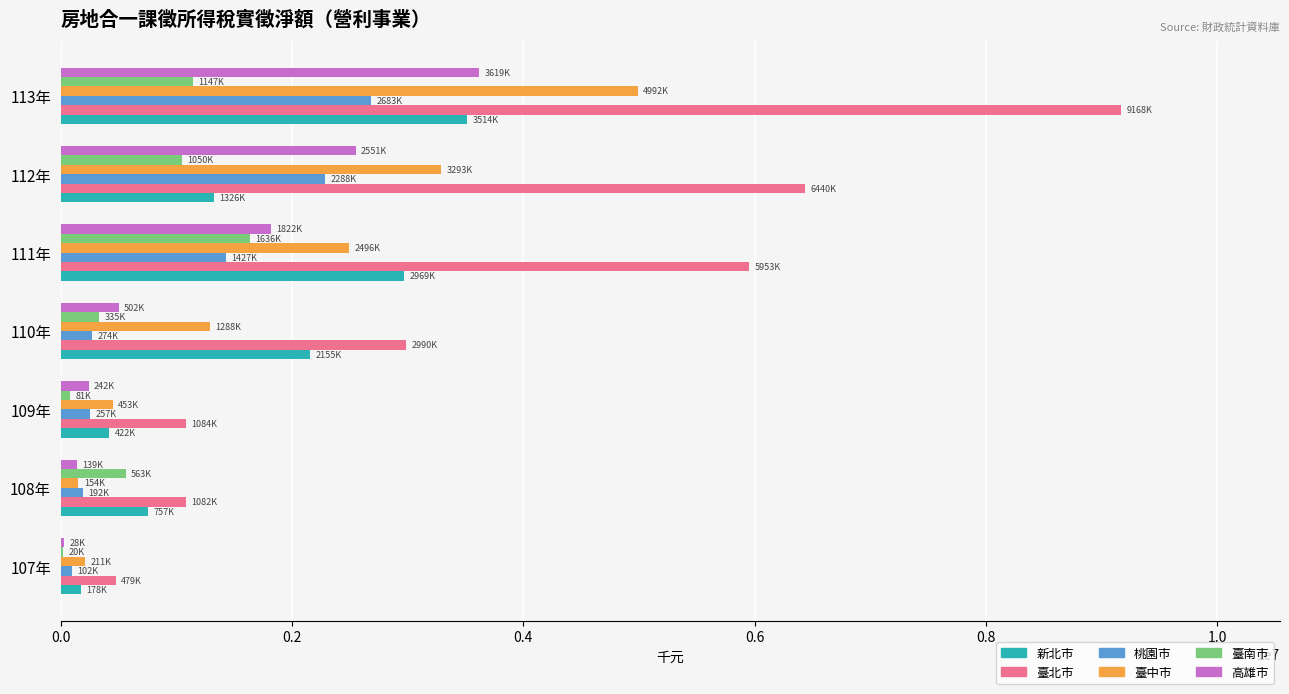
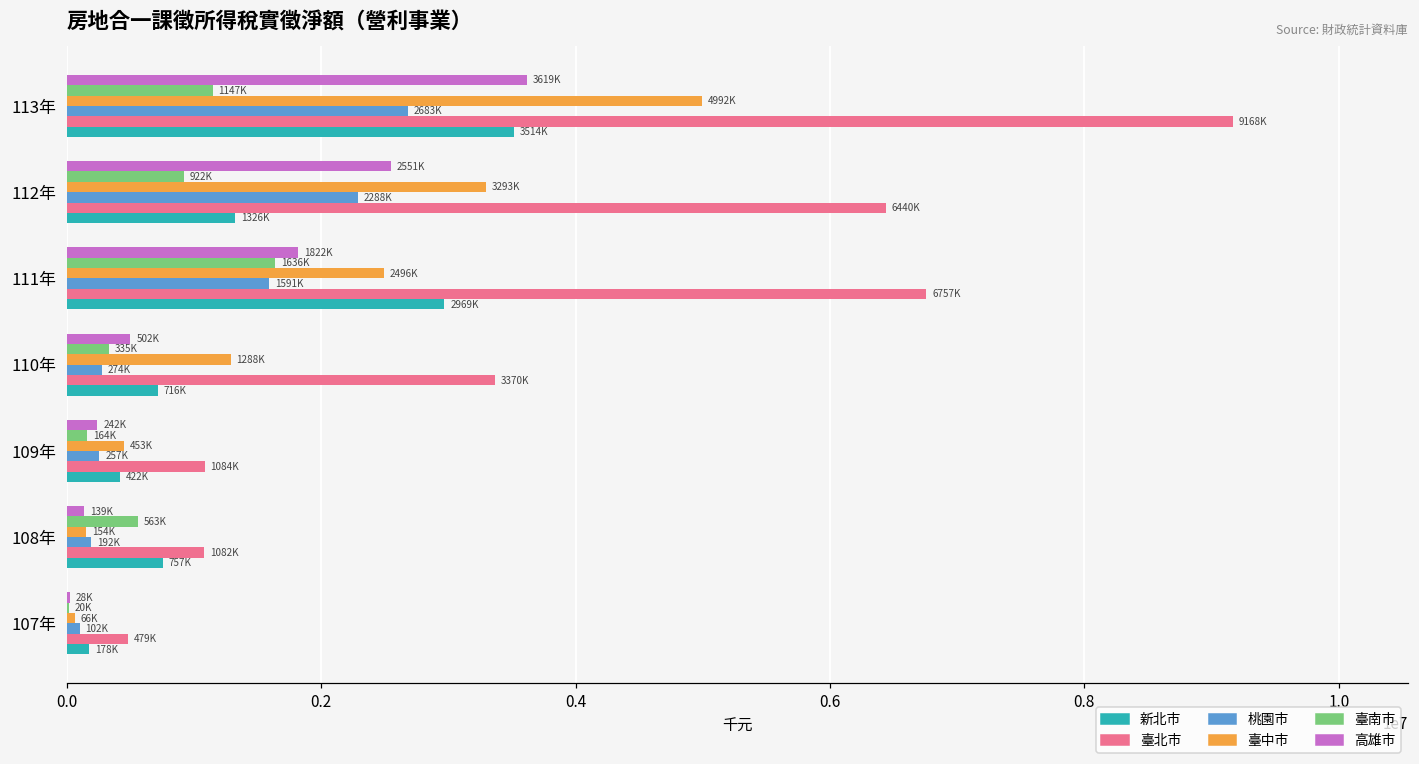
  {
    "新北市": {
      "113年": "3514K",
      "112年": "1326K",
      "111年": "2969K",
-     "110年": "2155K",
+     "110年": "716K",
      "109年": "422K",
      "108年": "757K",
      "107年": "178K"
    },
    "臺北市": {
      "113年": "9168K",
      "112年": "6440K",
-     "111年": "5953K",
-     "110年": "2990K",
+     "111年": "6757K",
+     "110年": "3370K",
      "109年": "1084K",
      "108年": "1082K",
      "107年": "479K"
    },
    "桃園市": {
      "113年": "2683K",
      "112年": "2288K",
-     "111年": "1427K",
+     "111年": "1591K",
      "110年": "274K",
      "109年": "257K",
      "108年": "192K",
      "107年": "102K"
    },
    "臺中市": {
      "113年": "4992K",
      "112年": "3293K",
      "111年": "2496K",
      "110年": "1288K",
      "109年": "453K",
      "108年": "154K",
-     "107年": "211K"
+     "107年": "66K"
    },
    "臺南市": {
      "113年": "1147K",
-     "112年": "1050K",
+     "112年": "922K",
      "111年": "1636K",
      "110年": "335K",
-     "109年": "81K",
+     "109年": "164K",
      "108年": "563K",
      "107年": "20K"
    },
    "高雄市": {
      "113年": "3619K",
      "112年": "2551K",
      "111年": "1822K",
      "110年": "502K",
      "109年": "242K",
      "108年": "139K",
      "107年": "28K"
    }
  }
